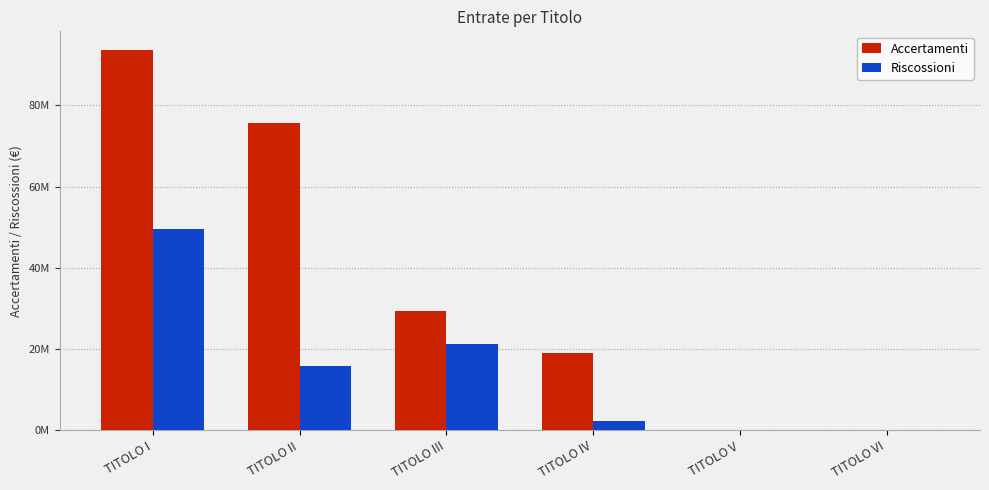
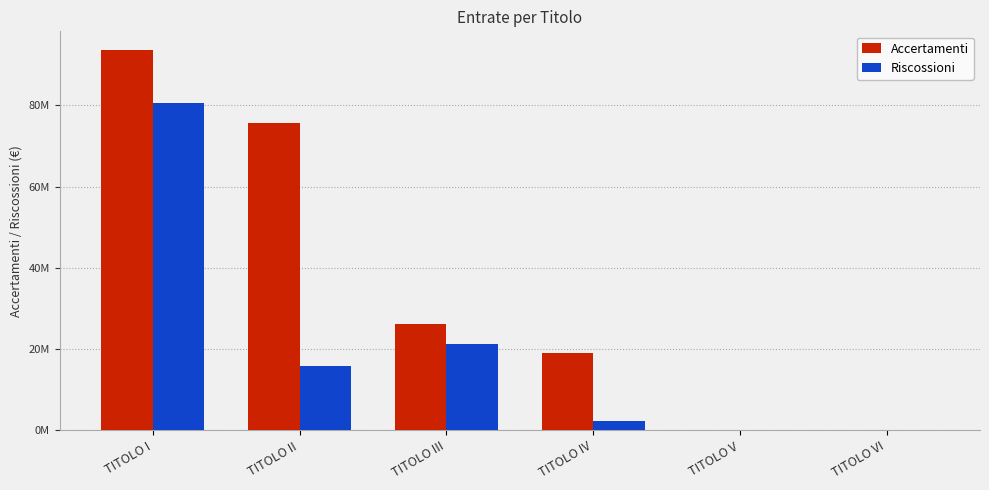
  {
    "Accertamenti": {
      "TITOLO I": 94000000,
      "TITOLO II": 76000000,
-     "TITOLO III": 29000000,
+     "TITOLO III": 26000000,
      "TITOLO IV": 19000000,
      "TITOLO V": 0,
      "TITOLO VI": 0
    },
    "Riscossioni": {
-     "TITOLO I": 50000000,
+     "TITOLO I": 81000000,
      "TITOLO II": 16000000,
      "TITOLO III": 21000000,
      "TITOLO IV": 2000000,
      "TITOLO V": 0
    }
  }
